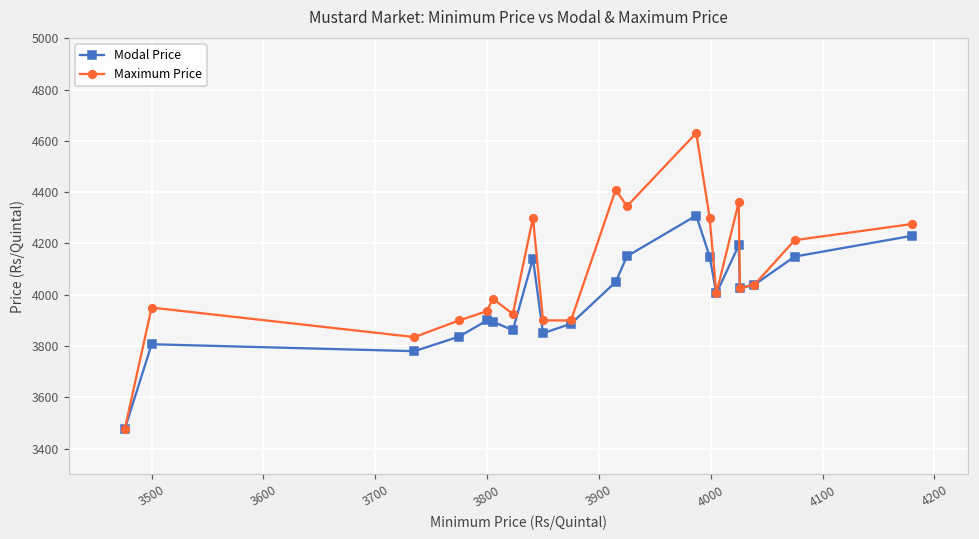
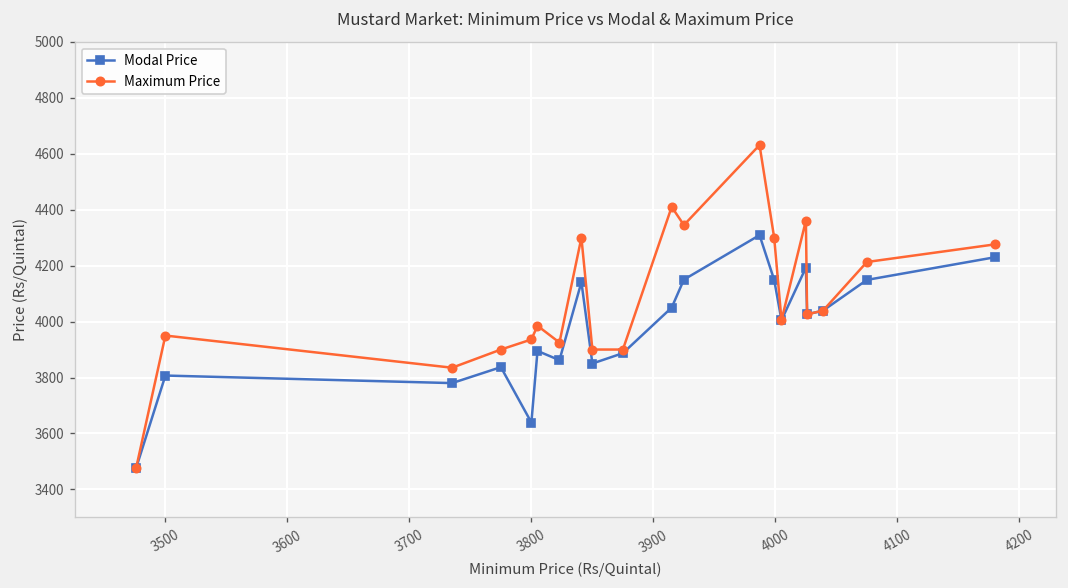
  {
    "Modal Price": {
      "3500": 3810,
-     "3800": 3900
+     "3800": 3640
    },
    "Maximum Price": {
      "3500": 3950,
      "3800": 3940
    }
  }
